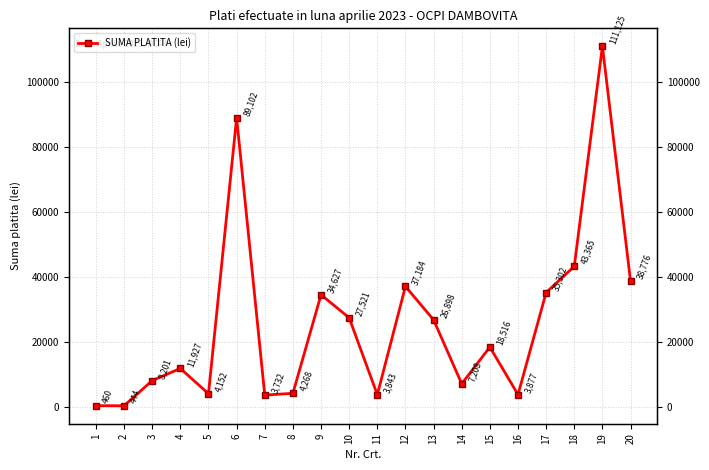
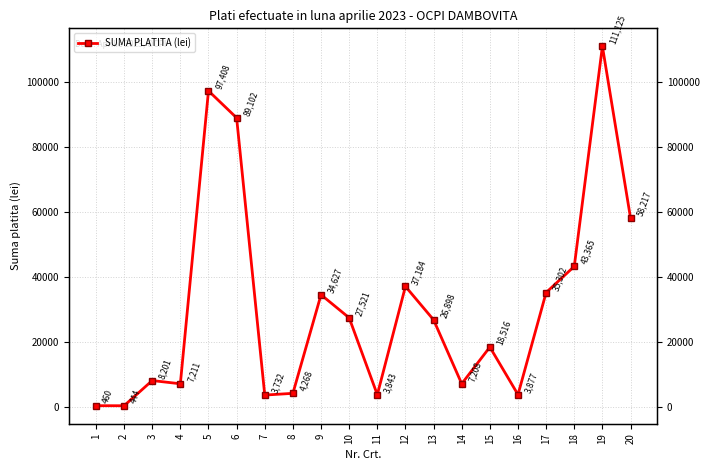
  {
    "1": "460",
    "2": "444",
    "3": "8,201",
-   "4": "11,927",
-   "5": "4,152",
+   "4": "7,211",
+   "5": "97,408",
    "6": "89,102",
    "7": "3,732",
    "8": "4,268",
    "9": "34,627",
    "10": "27,521",
    "11": "3,843",
    "12": "37,184",
    "13": "26,898",
    "14": "7,208",
    "15": "18,516",
    "16": "3,877",
    "17": "35,302",
    "18": "43,365",
    "19": "111,125",
-   "20": "38,776"
+   "20": "58,217"
  }
